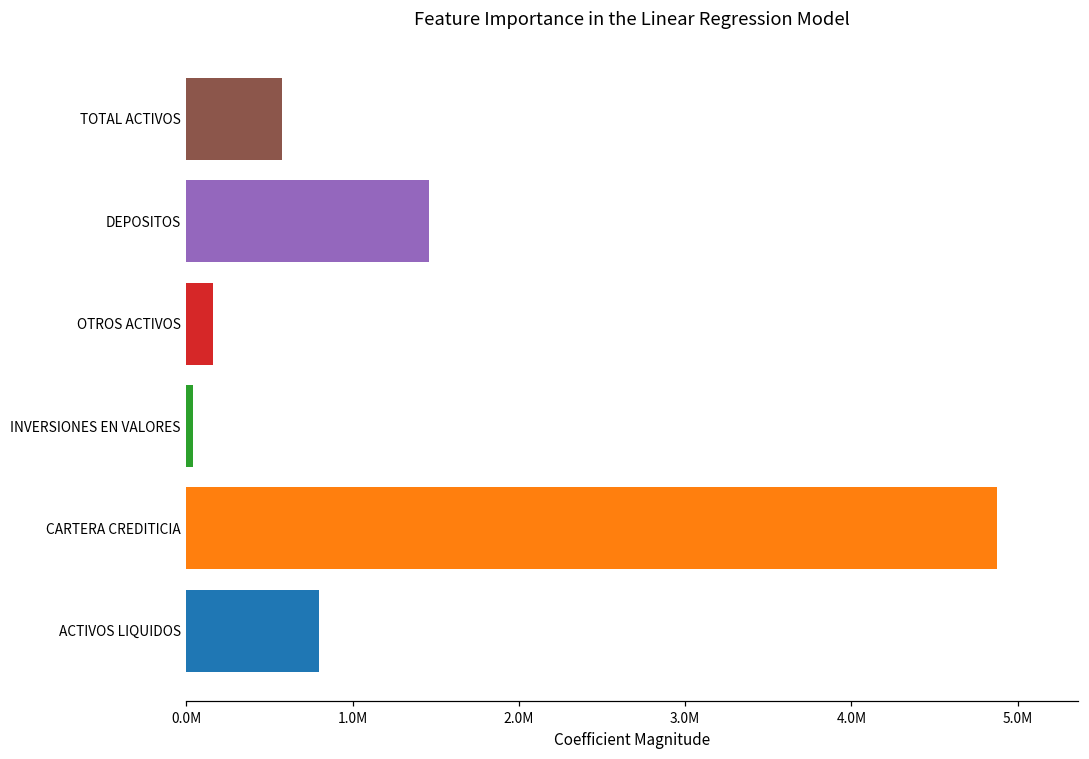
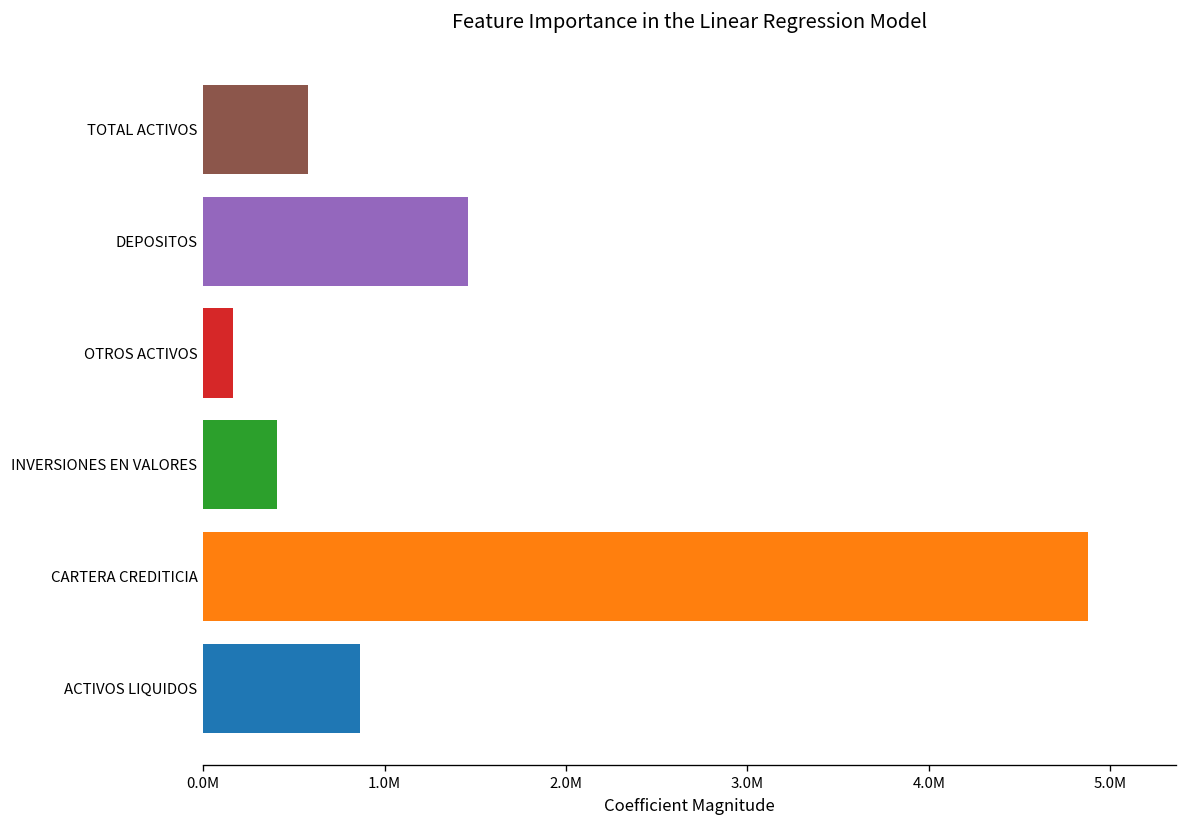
  {
    "TOTAL ACTIVOS": 580000,
    "DEPOSITOS": 1460000,
    "OTROS ACTIVOS": 160000,
-   "INVERSIONES EN VALORES": 40000,
+   "INVERSIONES EN VALORES": 410000,
    "CARTERA CREDITICIA": 4880000,
-   "ACTIVOS LIQUIDOS": 800000
+   "ACTIVOS LIQUIDOS": 860000
  }
